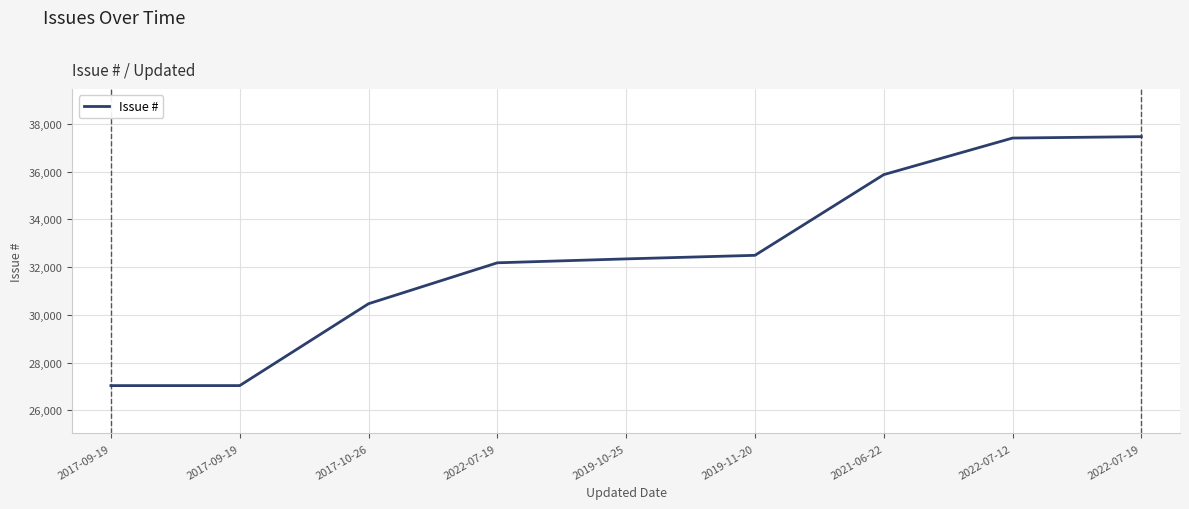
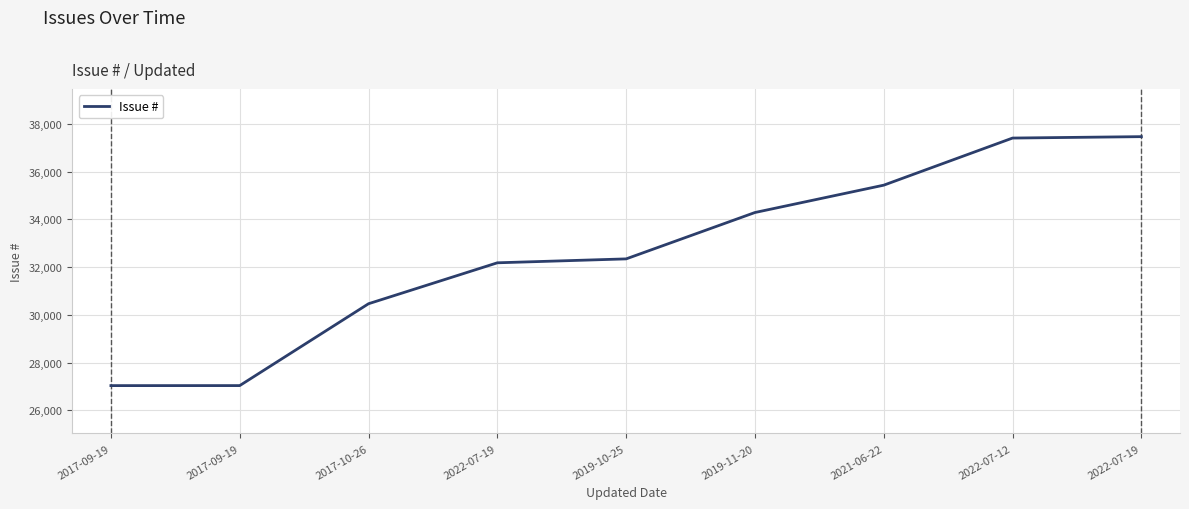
  {
    "2017-10-26": "30,500",
    "2019-10-25": "32,300",
-   "2019-11-20": "32,500",
-   "2021-06-22": "35,900",
+   "2019-11-20": "34,300",
+   "2021-06-22": "35,400",
    "2022-07-12": "37,400"
  }
